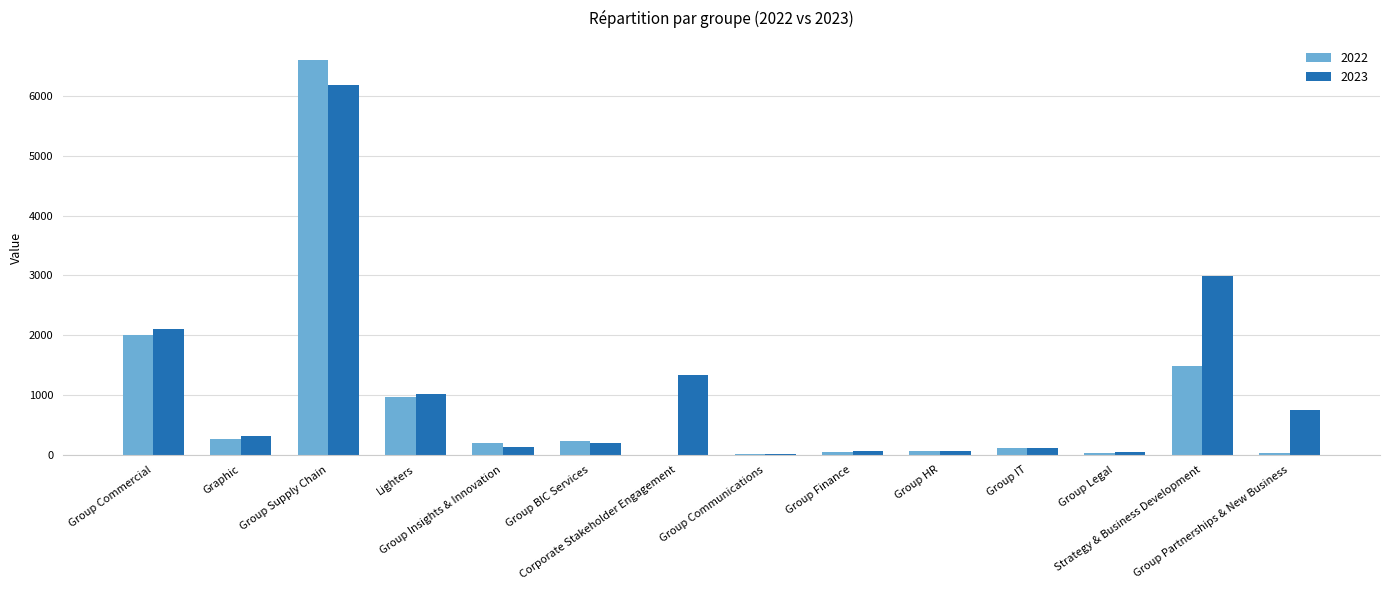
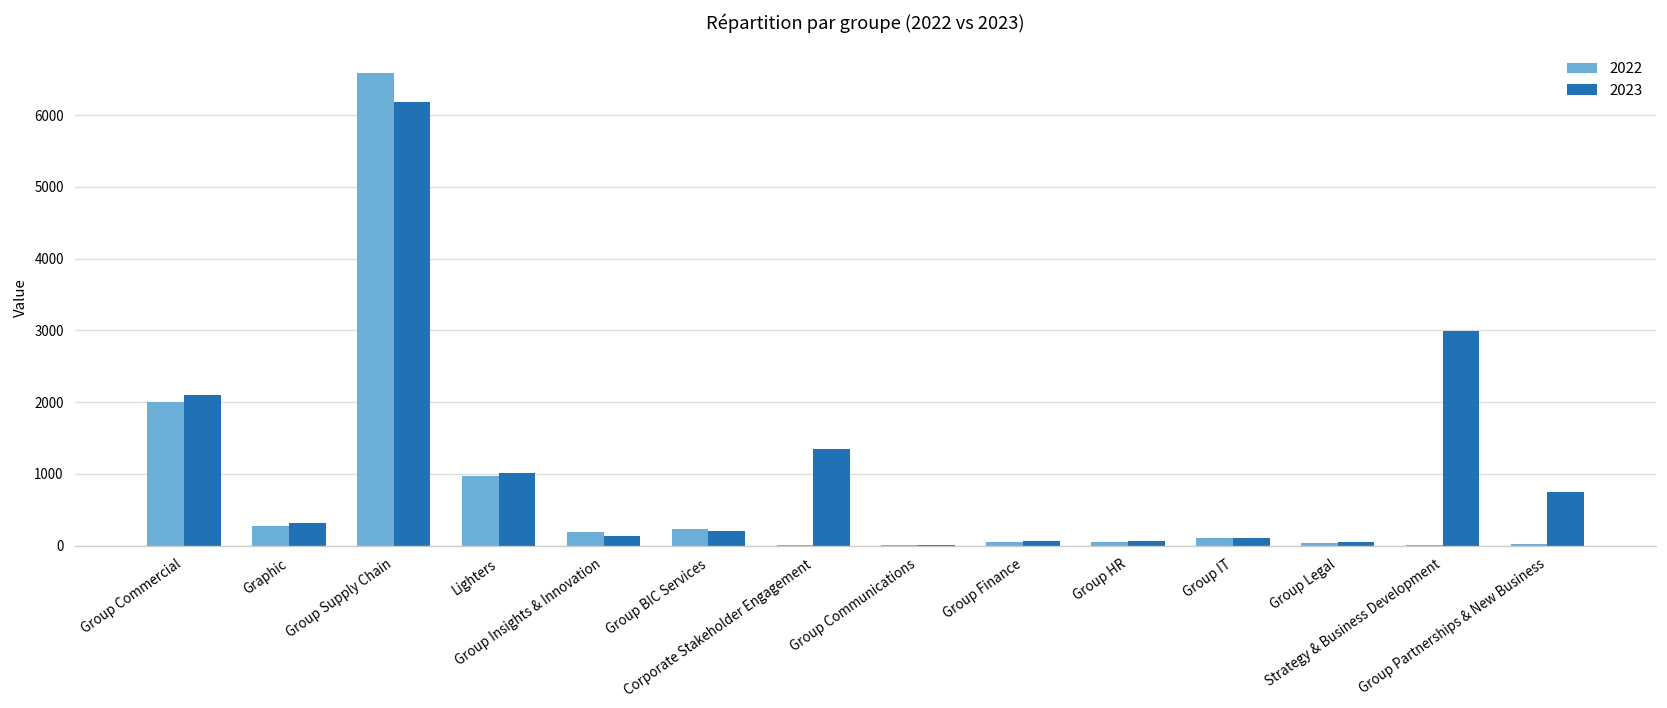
  {
    "2022": {
      "Group Commercial": 2000,
      "Graphic": 300,
      "Group Supply Chain": 6600,
      "Lighters": 1000,
      "Group Insights & Innovation": 200,
      "Group BIC Services": 200,
      "Group Finance": 100,
      "Group HR": 100,
      "Group IT": 100,
-     "Strategy & Business Development": 1500
+     "Strategy & Business Development": 0
    },
    "2023": {
      "Group Commercial": 2100,
      "Graphic": 300,
      "Group Supply Chain": 6200,
      "Lighters": 1000,
      "Group Insights & Innovation": 100,
      "Group BIC Services": 200,
      "Corporate Stakeholder Engagement": 1300,
      "Group Finance": 100,
      "Group HR": 100,
      "Group IT": 100,
      "Group Legal": 0,
      "Strategy & Business Development": 3000,
      "Group Partnerships & New Business": 700
    }
  }
